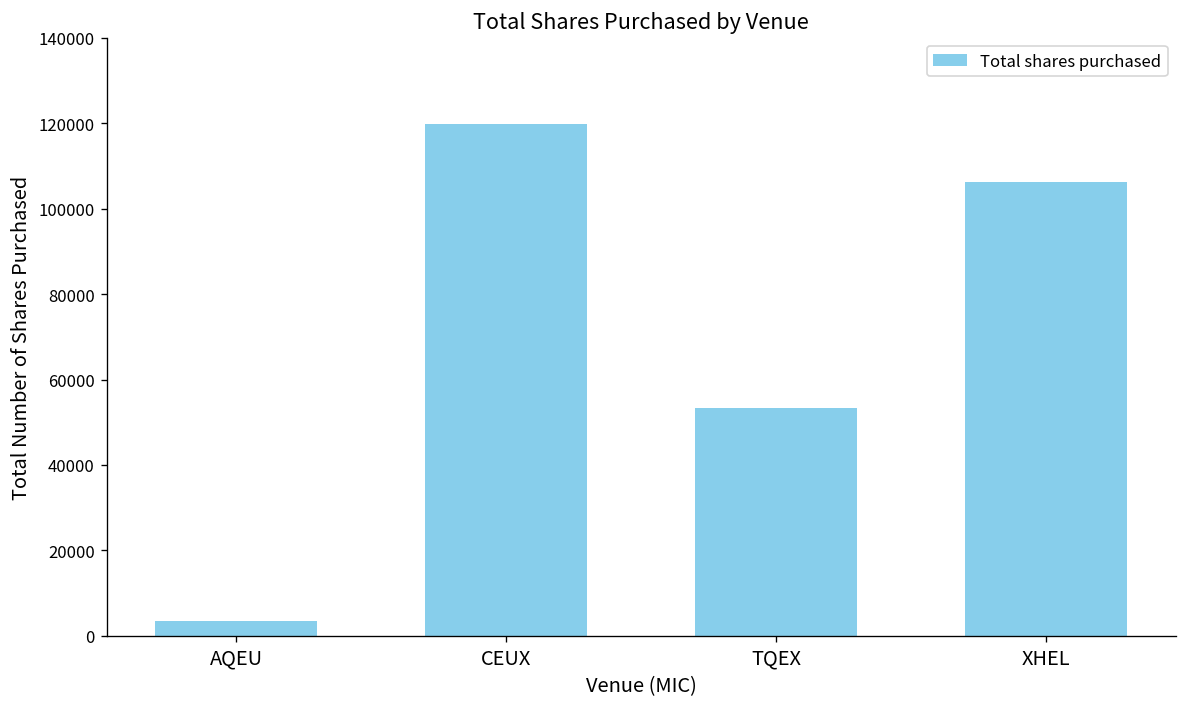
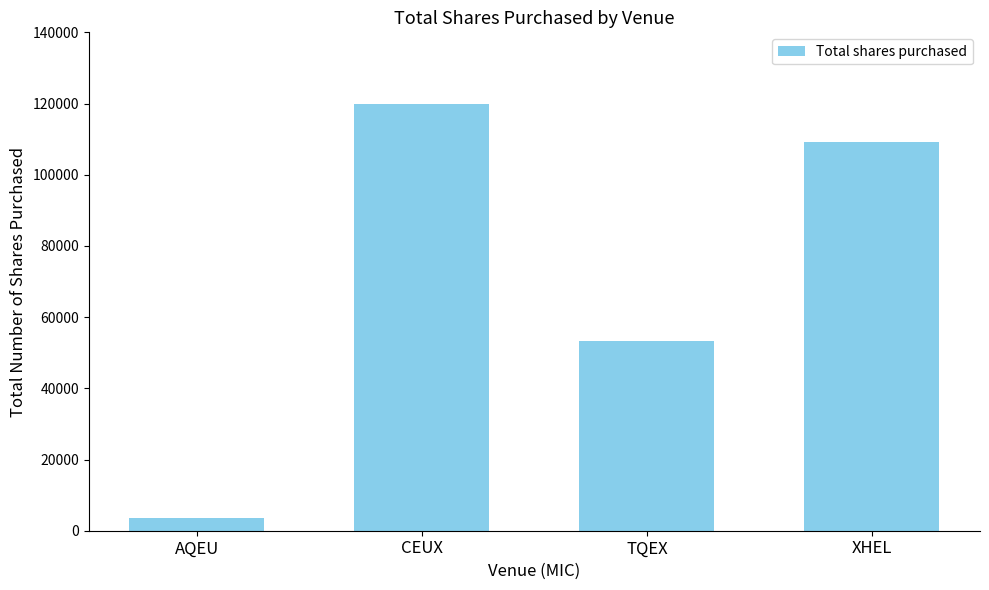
  {
    "AQEU": 4000,
    "CEUX": 120000,
    "TQEX": 53000,
-   "XHEL": 106000
+   "XHEL": 109000
  }
